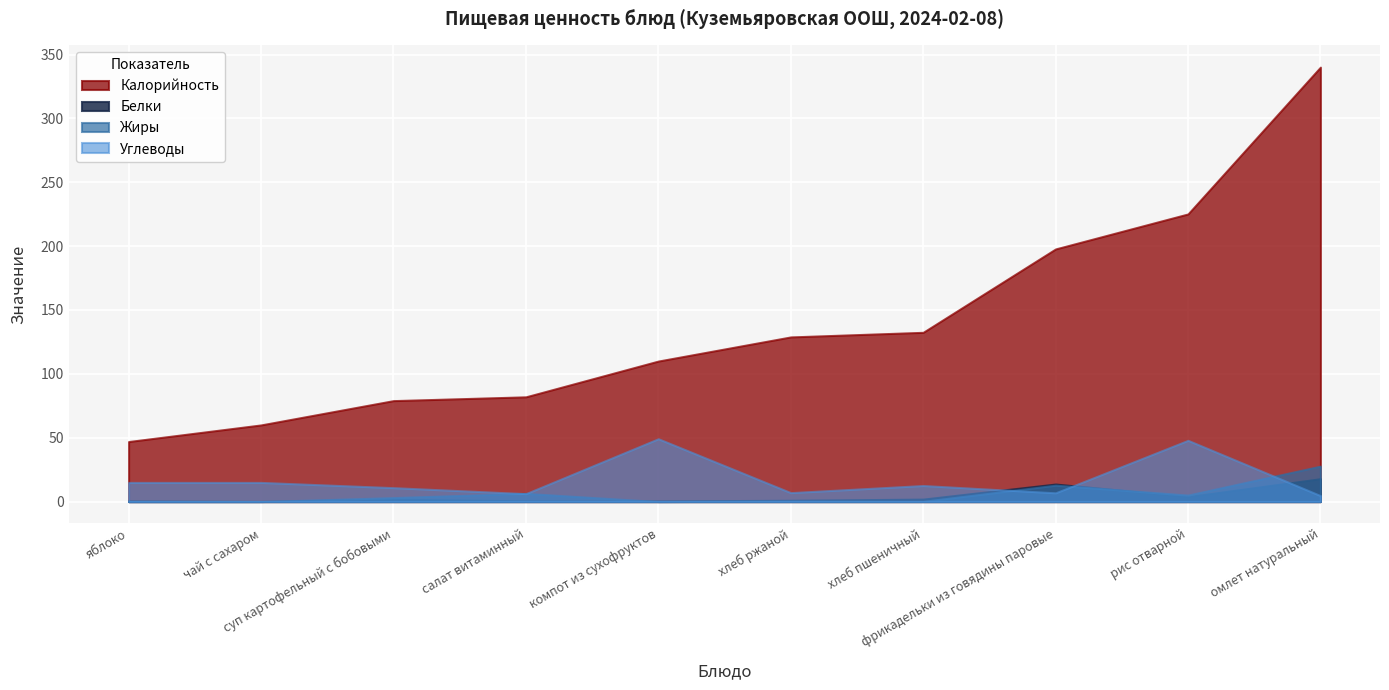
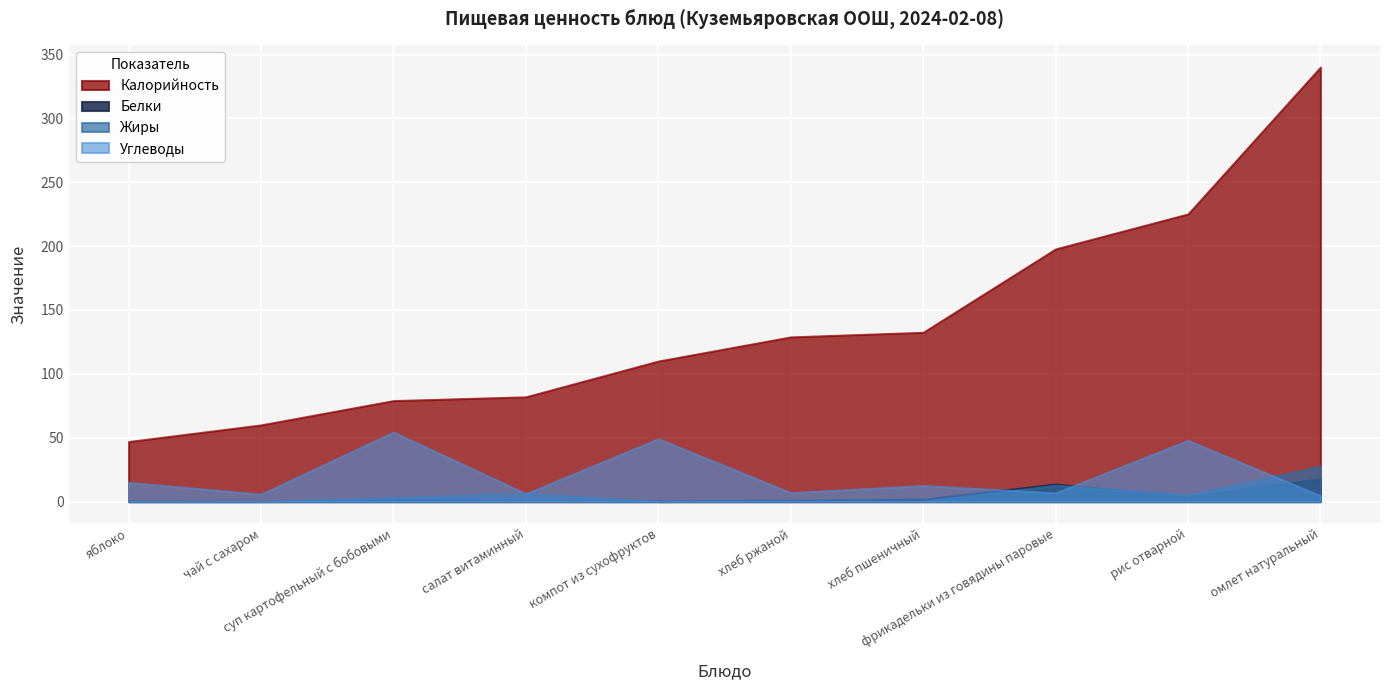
  {
    "Калорийность": {
      "яблоко": 47,
      "чай с сахаром": 60,
      "суп картофельный с бобовыми": 79,
      "салат витаминный": 82,
      "компот из сухофруктов": 110,
      "хлеб ржаной": 129,
      "хлеб пшеничный": 133,
      "фрикадельки из говядины паровые": 198,
      "рис отварной": 225,
      "омлет натуральный": 340
    },
    "Белки": {
      "омлет натуральный": 18
    },
    "Жиры": {
      "омлет натуральный": 28
    },
    "Углеводы": {
      "яблоко": 15,
-     "чай с сахаром": 15,
-     "суп картофельный с бобовыми": 11,
+     "чай с сахаром": 6,
+     "суп картофельный с бобовыми": 54,
      "компот из сухофруктов": 49,
      "хлеб ржаной": 7,
      "хлеб пшеничный": 13,
      "фрикадельки из говядины паровые": 7,
      "рис отварной": 48,
      "омлет натуральный": 5
    }
  }
